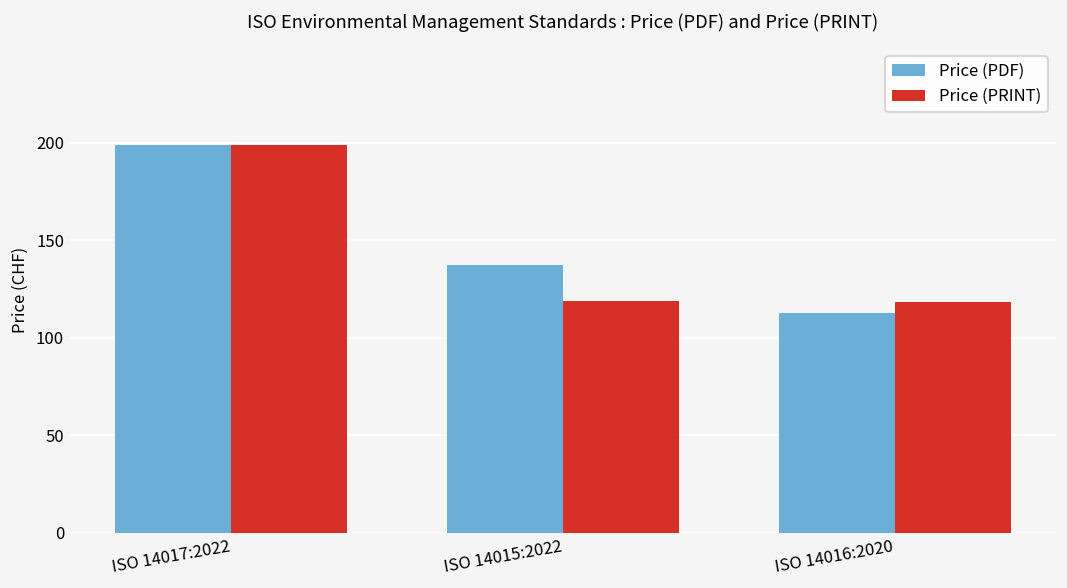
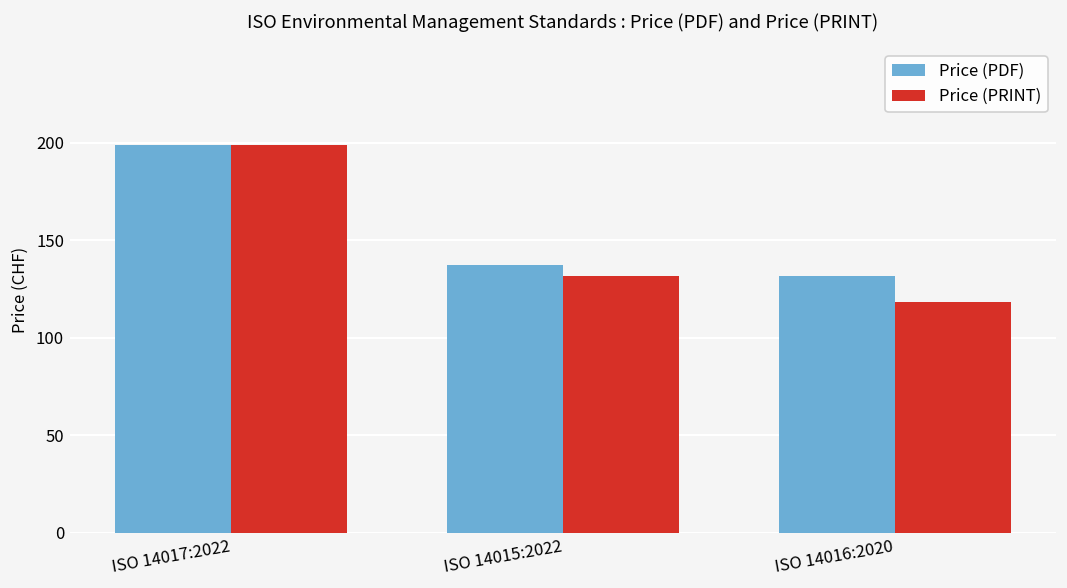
  {
    "Price (PDF)": {
      "ISO 14017:2022": 199,
      "ISO 14015:2022": 137,
-     "ISO 14016:2020": 113
+     "ISO 14016:2020": 132
    },
    "Price (PRINT)": {
      "ISO 14017:2022": 199,
-     "ISO 14015:2022": 119,
+     "ISO 14015:2022": 132,
      "ISO 14016:2020": 119
    }
  }
